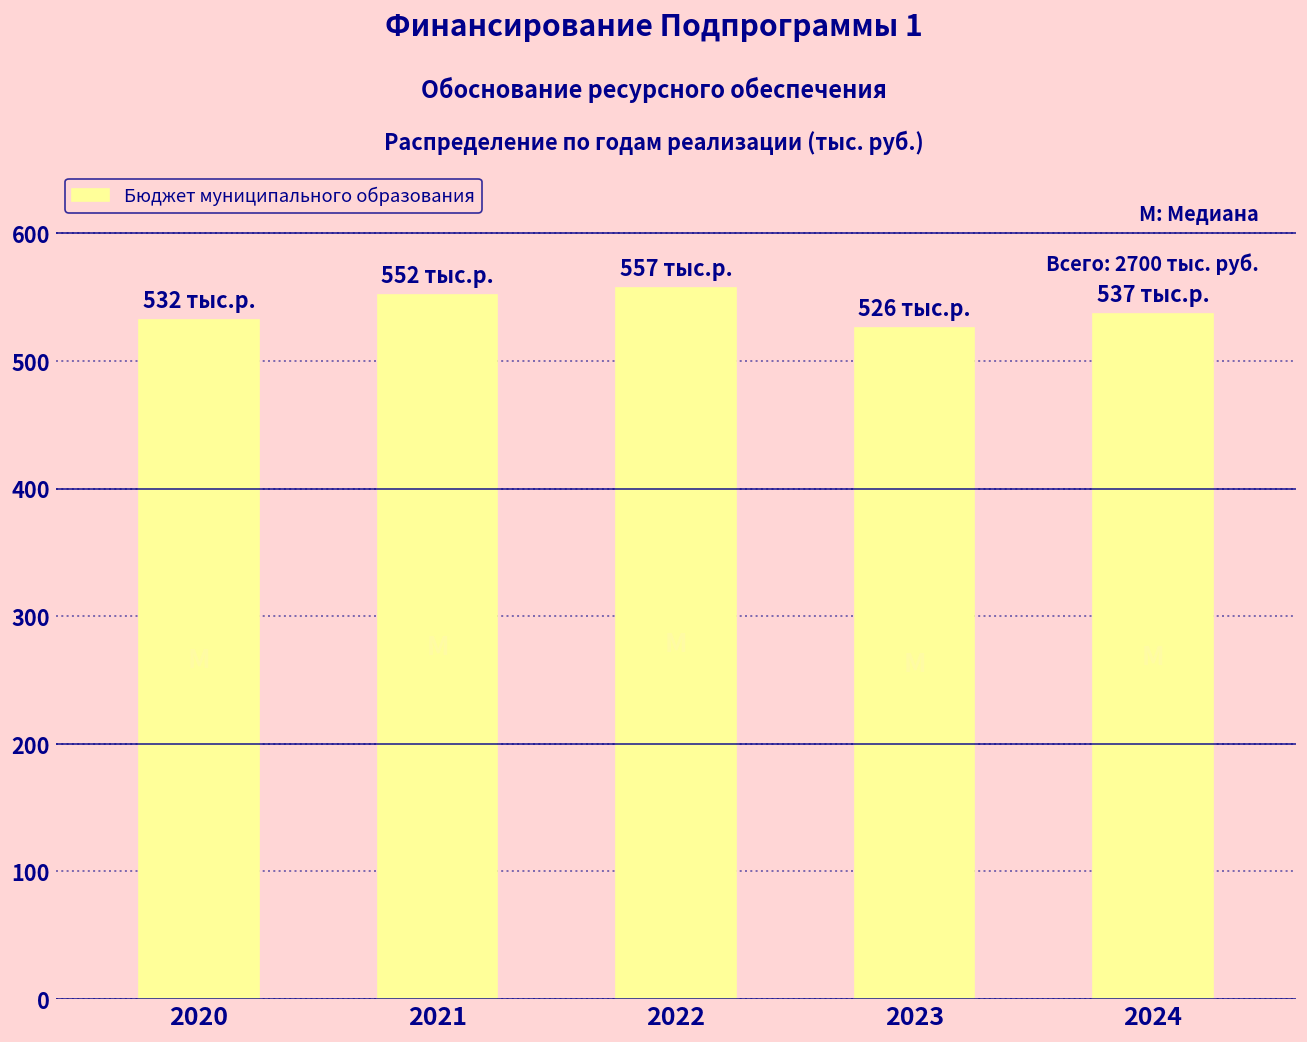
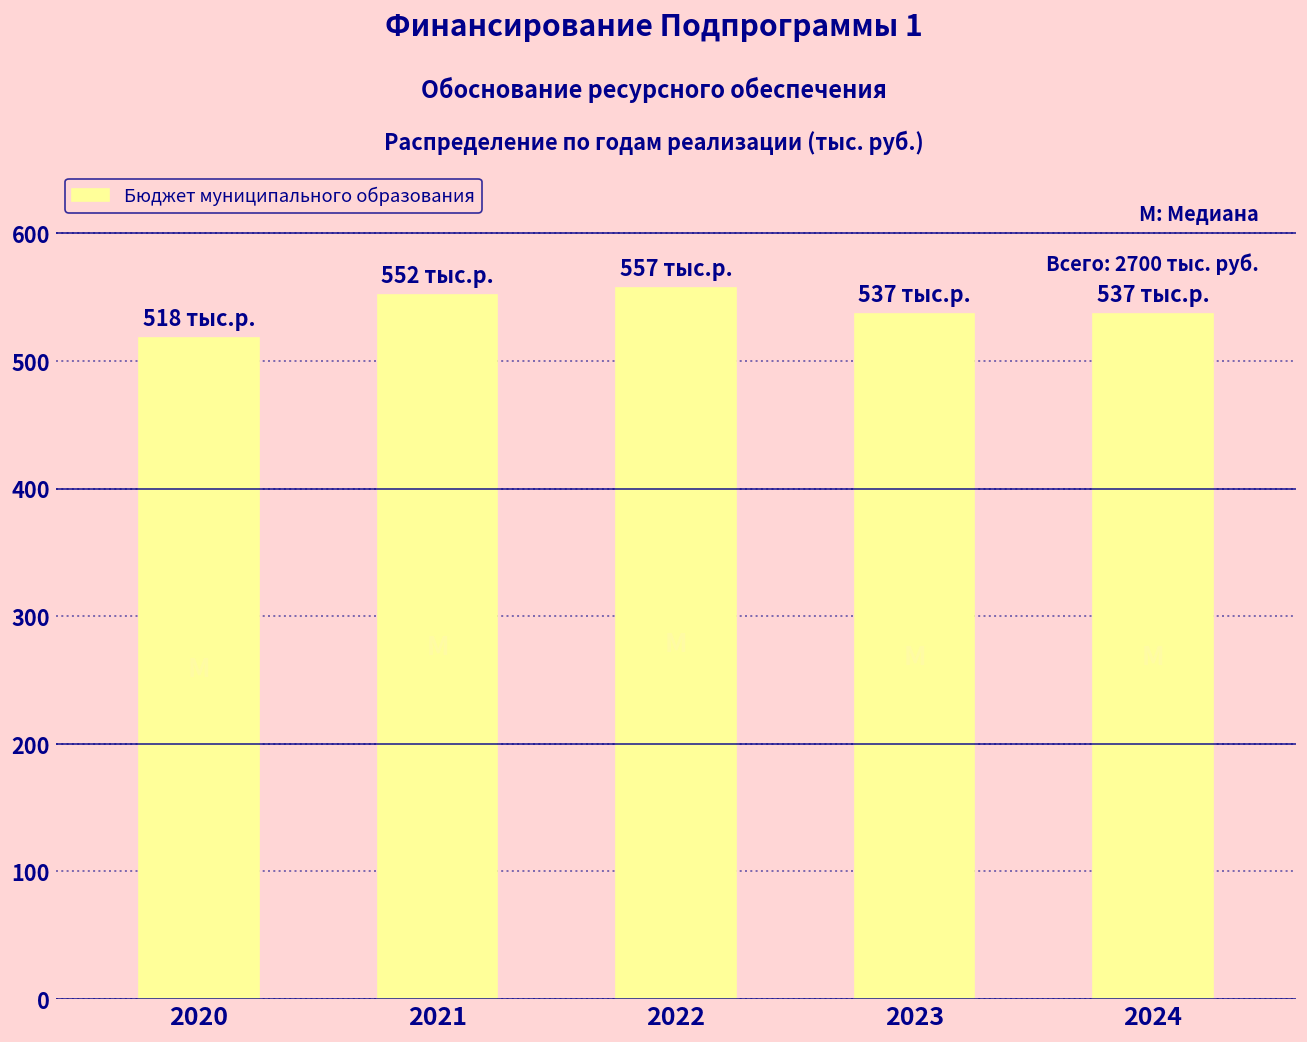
  {
-   "2020": 532,
+   "2020": 518,
    "2021": 552,
    "2022": 557,
-   "2023": 526,
+   "2023": 537,
    "2024": 537
  }
